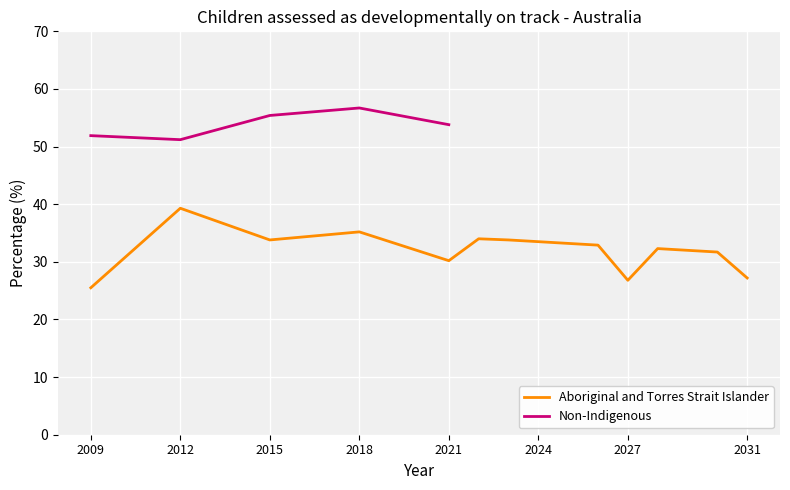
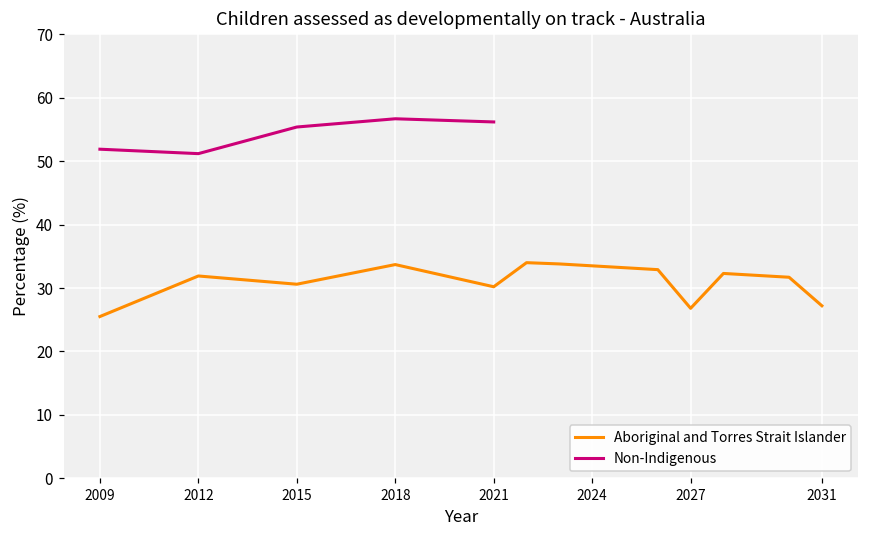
  {
    "Aboriginal and Torres Strait Islander": {
      "2009": 26,
-     "2012": 39,
-     "2015": 34,
-     "2018": 35,
+     "2012": 32,
+     "2015": 31,
+     "2018": 34,
      "2021": 30,
      "2024": 34,
      "2027": 27,
      "2031": 27
    },
    "Non-Indigenous": {
      "2009": 52,
      "2012": 51,
      "2015": 55,
      "2018": 57,
-     "2021": 54
+     "2021": 56
    }
  }
